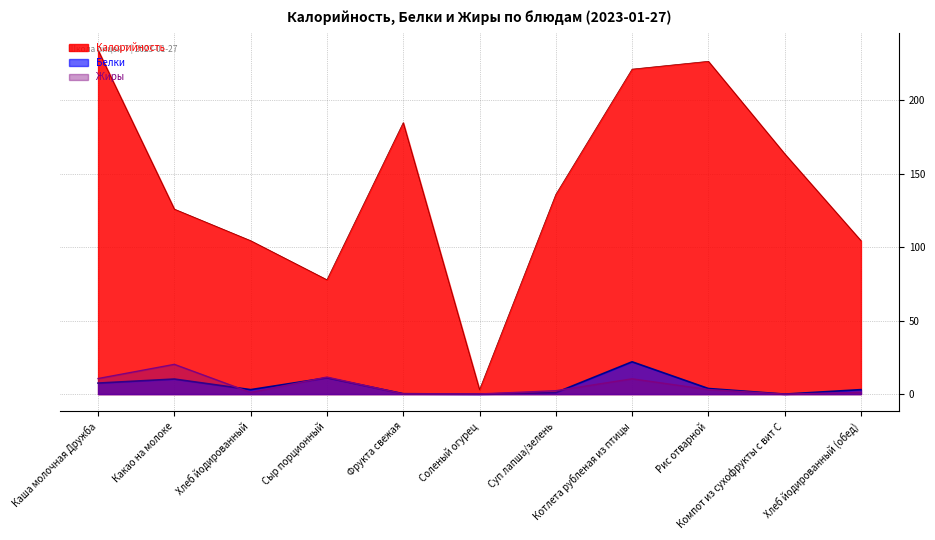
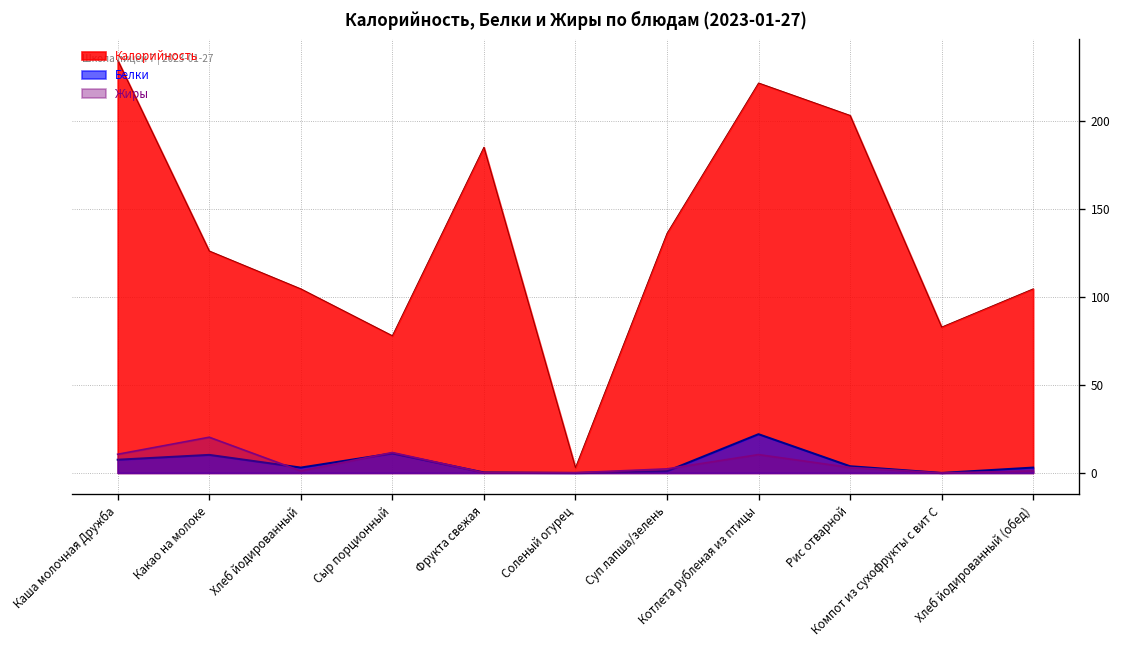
  {
    "Калорийность": {
      "Какао на молоке": 126,
      "Хлеб йодированный": 105,
      "Сыр порционный": 78,
      "Фрукта свежая": 185,
      "Соленый огурец": 3,
      "Суп лапша/зелень": 136,
      "Котлета рубленая из птицы": 221,
-     "Рис отварной": 227,
-     "Компот из сухофрукты с вит С": 164,
+     "Рис отварной": 203,
+     "Компот из сухофрукты с вит С": 83,
      "Хлеб йодированный (обед)": 105
    },
    "Белки": {
      "Каша молочная Дружба": 8,
      "Какао на молоке": 10,
      "Хлеб йодированный": 3,
      "Котлета рубленая из птицы": 22,
      "Хлеб йодированный (обед)": 3
    },
    "Жиры": {
      "Каша молочная Дружба": 11,
      "Какао на молоке": 20,
      "Хлеб йодированный": 1,
      "Котлета рубленая из птицы": 10,
      "Хлеб йодированный (обед)": 1
    }
  }
